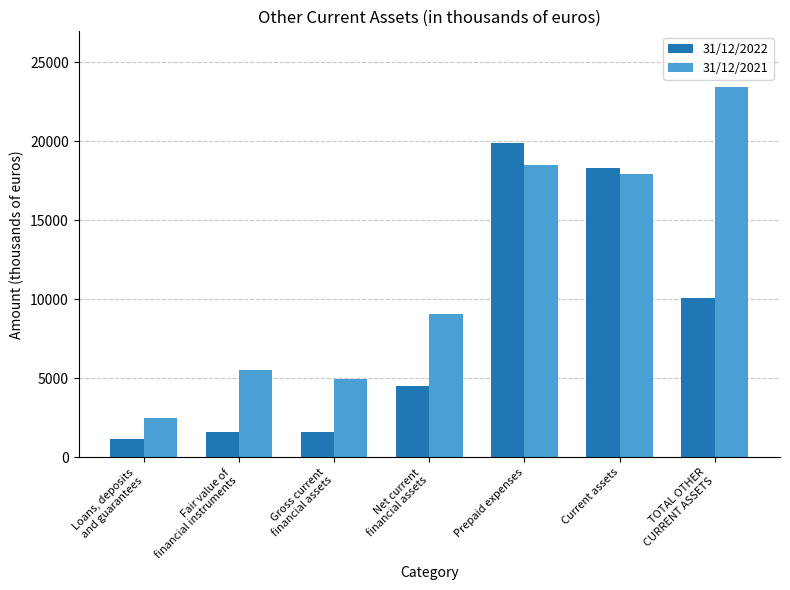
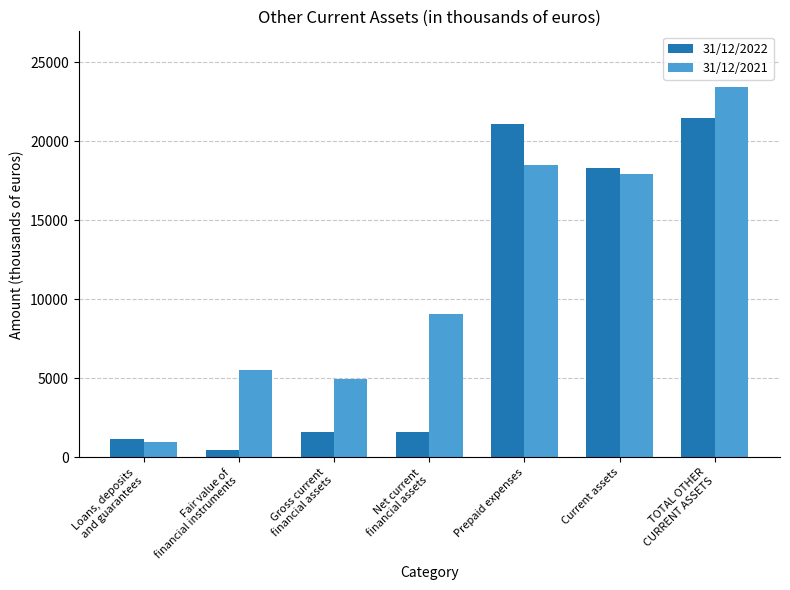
  {
    "31/12/2022": {
      "Loans, deposits and guarantees": 1100,
-     "Fair value of financial instruments": 1600,
+     "Fair value of financial instruments": 400,
      "Gross current financial assets": 1600,
-     "Net current financial assets": 4500,
-     "Prepaid expenses": 19900,
+     "Net current financial assets": 1600,
+     "Prepaid expenses": 21100,
      "Current assets": 18300,
-     "TOTAL OTHER CURRENT ASSETS": 10100
+     "TOTAL OTHER CURRENT ASSETS": 21500
    },
    "31/12/2021": {
-     "Loans, deposits and guarantees": 2500,
+     "Loans, deposits and guarantees": 1000,
      "Fair value of financial instruments": 5500,
      "Gross current financial assets": 5000,
      "Net current financial assets": 9100,
      "Prepaid expenses": 18500,
      "Current assets": 17900,
      "TOTAL OTHER CURRENT ASSETS": 23400
    }
  }
